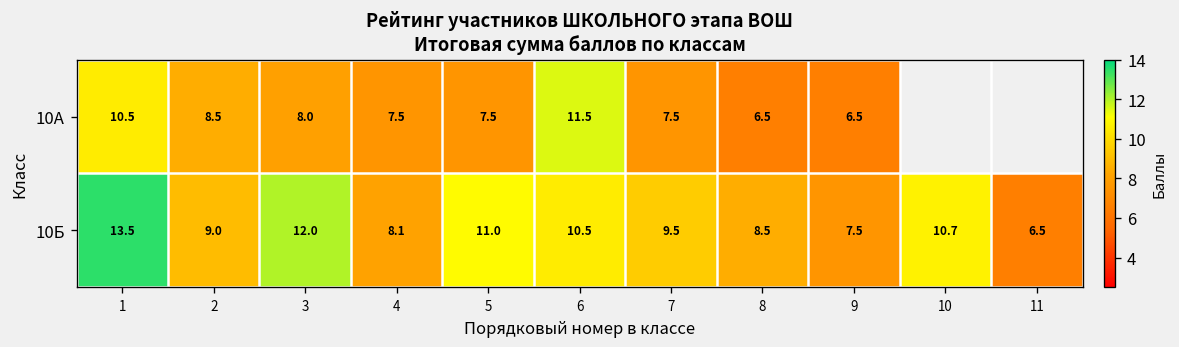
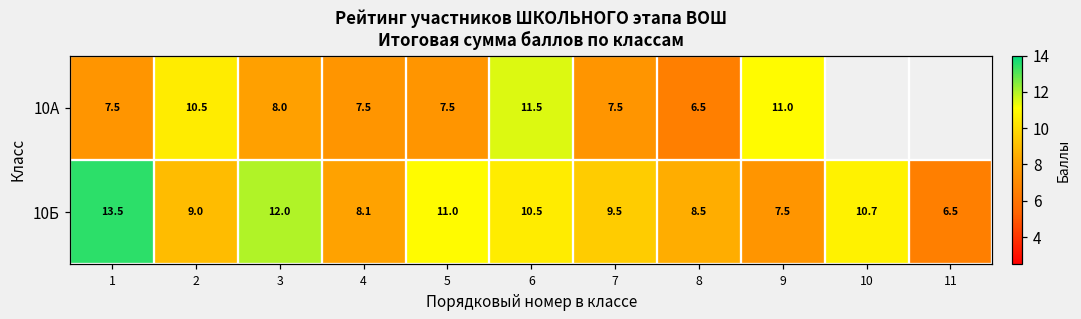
  {
    "10А": {
-     "1": 10.5,
-     "2": 8.5,
+     "1": 7.5,
+     "2": 10.5,
      "3": 8.0,
      "4": 7.5,
      "5": 7.5,
      "6": 11.5,
      "7": 7.5,
      "8": 6.5,
-     "9": 6.5
+     "9": 11.0
    },
    "10Б": {
      "1": 13.5,
      "2": 9.0,
      "3": 12.0,
      "4": 8.1,
      "5": 11.0,
      "6": 10.5,
      "7": 9.5,
      "8": 8.5,
      "9": 7.5,
      "10": 10.7,
      "11": 6.5
    }
  }
